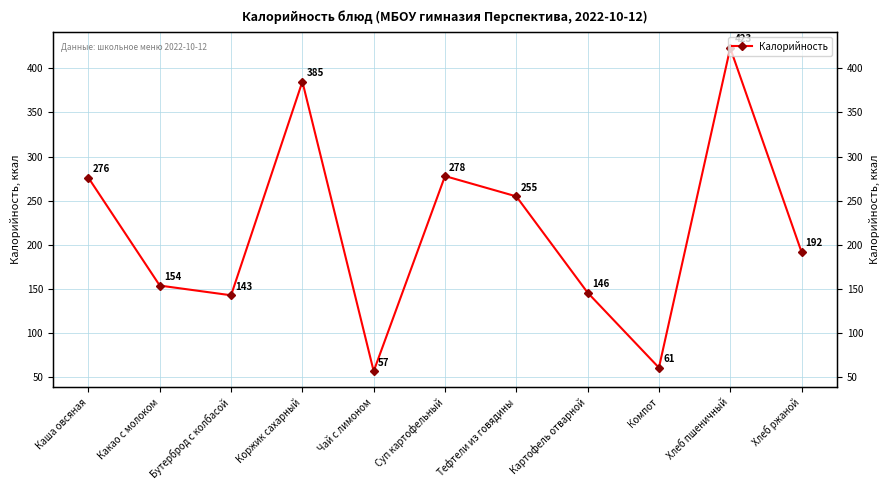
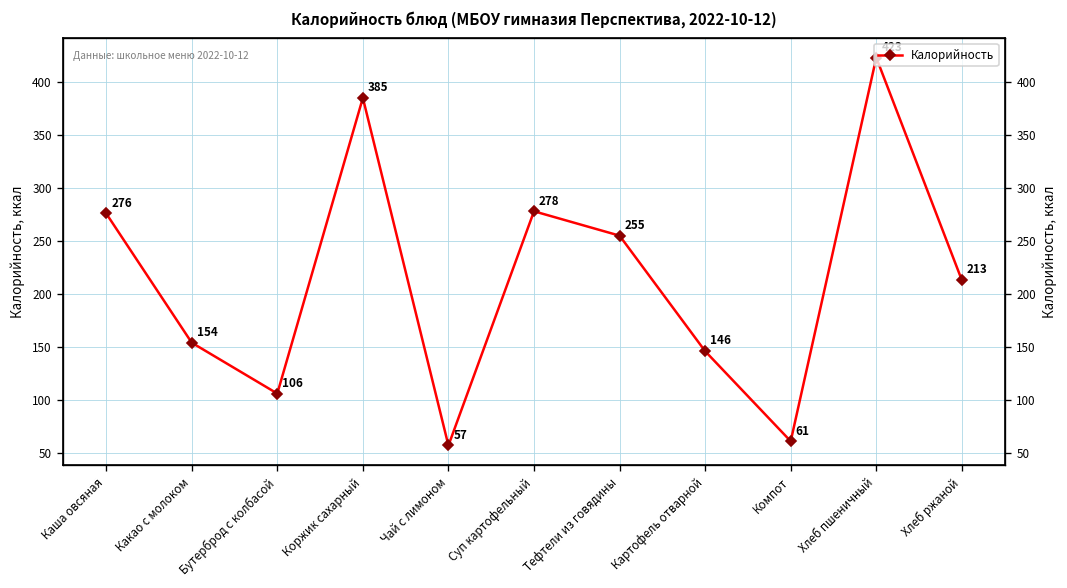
  {
    "Каша овсяная": 276,
    "Какао с молоком": 154,
-   "Бутерброд с колбасой": 143,
+   "Бутерброд с колбасой": 106,
    "Коржик сахарный": 385,
    "Чай с лимоном": 57,
    "Суп картофельный": 278,
    "Тефтели из говядины": 255,
    "Картофель отварной": 146,
    "Компот": 61,
-   "Хлеб ржаной": 192
+   "Хлеб ржаной": 213
  }
